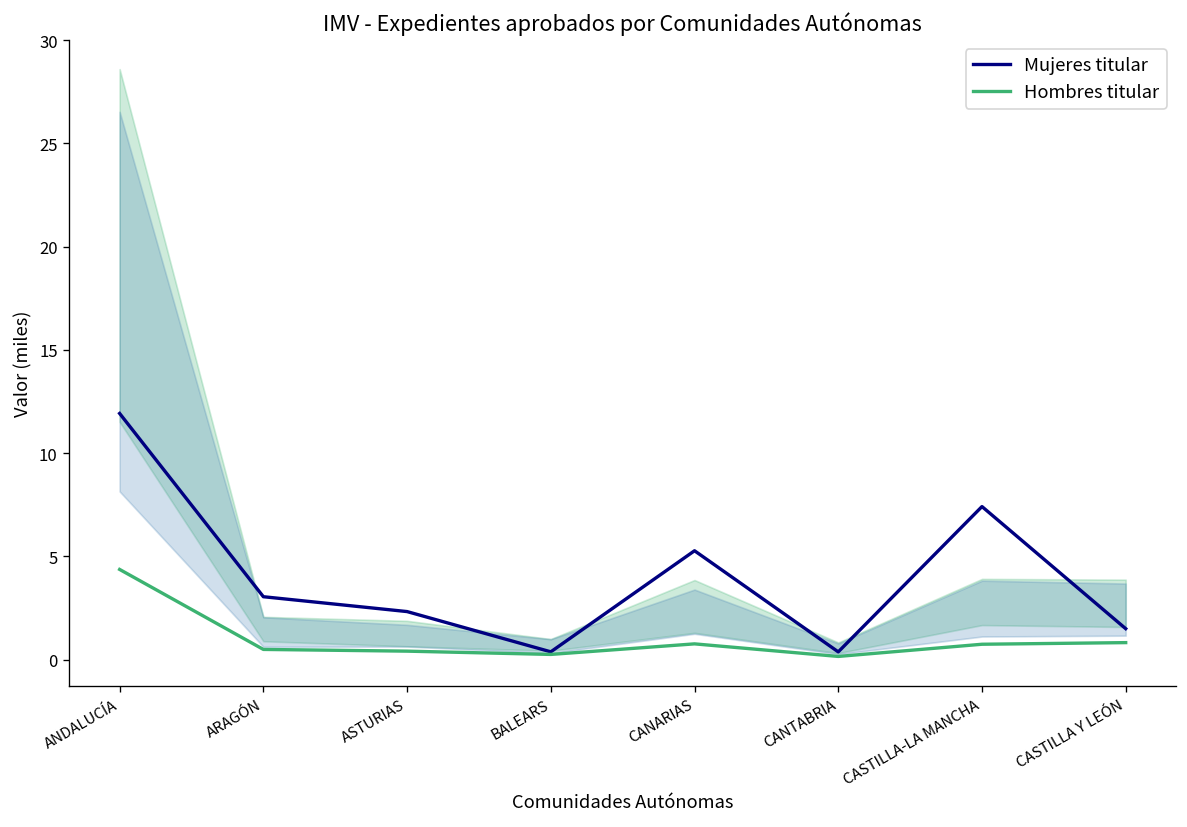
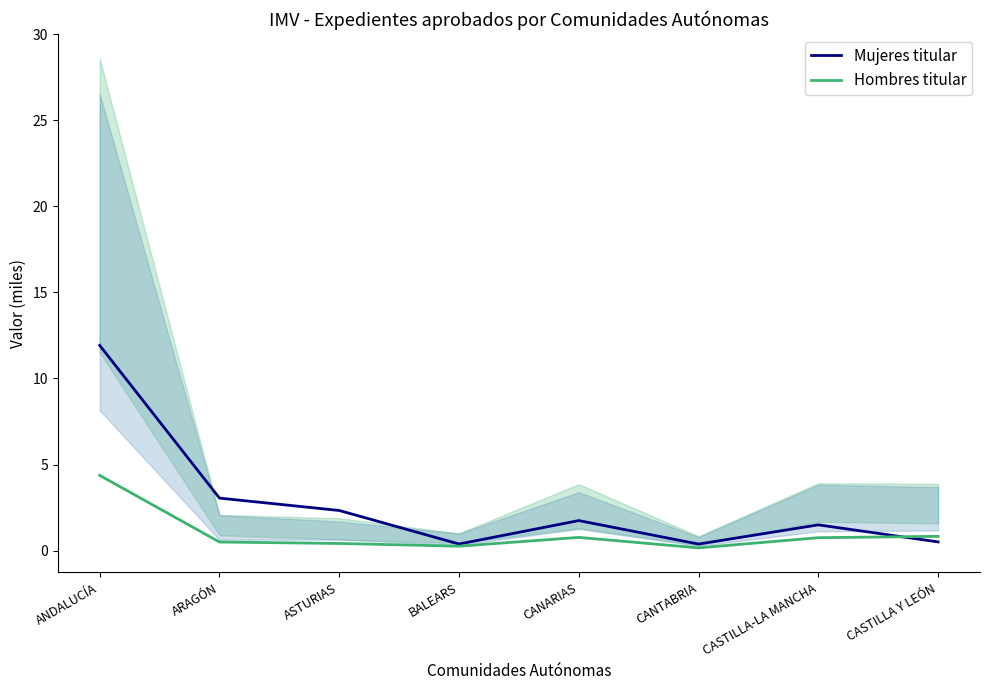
  {
    "Mujeres titular": {
      "ANDALUCÍA": 11.9,
      "ARAGÓN": 3.0,
      "ASTURIAS": 2.3,
-     "CANARIAS": 5.3,
+     "CANARIAS": 1.7,
      "CANTABRIA": 0.4,
-     "CASTILLA-LA MANCHA": 7.4,
-     "CASTILLA Y LEÓN": 1.5
+     "CASTILLA-LA MANCHA": 1.5,
+     "CASTILLA Y LEÓN": 0.5
    }
  }
